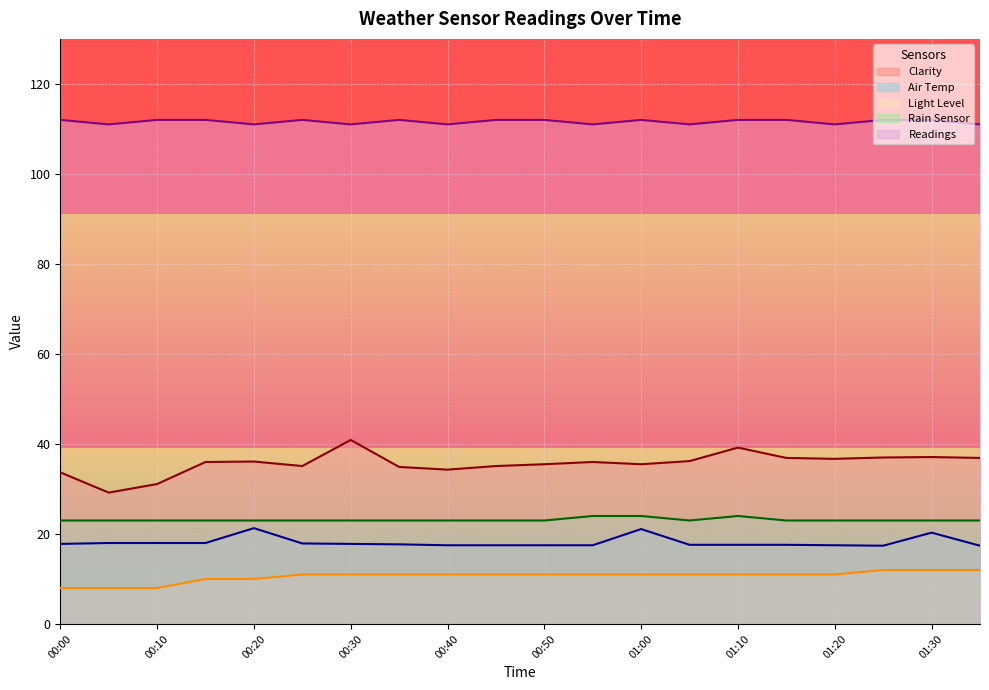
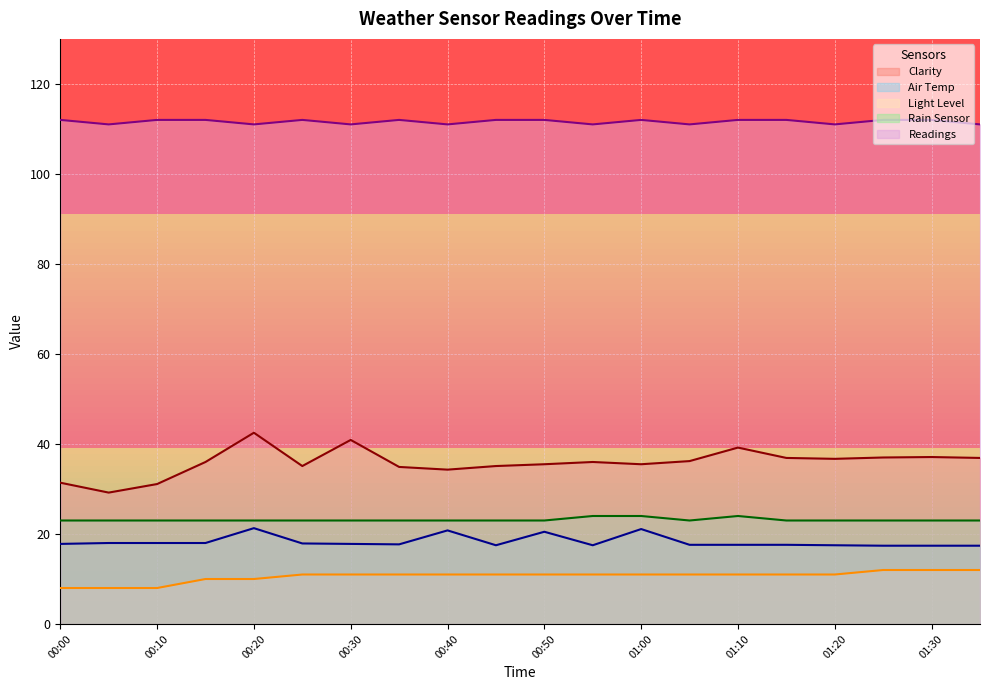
  {
    "Clarity": {
-     "00:00": 34,
+     "00:00": 31,
      "00:10": 31,
-     "00:20": 36,
+     "00:20": 43,
      "00:30": 41,
      "00:40": 34,
      "00:50": 36,
      "01:00": 36,
      "01:10": 39,
      "01:20": 37,
      "01:30": 37
    },
    "Air Temp": {
      "00:00": 18,
      "00:10": 18,
      "00:20": 21,
      "00:30": 18,
-     "00:40": 18,
-     "00:50": 18,
+     "00:40": 21,
+     "00:50": 21,
      "01:00": 21,
      "01:10": 18,
      "01:20": 18,
-     "01:30": 20
+     "01:30": 17
    },
    "Rain Sensor": {
      "00:00": 23,
      "00:10": 23,
      "00:20": 23,
      "00:30": 23,
      "00:40": 23,
      "00:50": 23,
      "01:00": 24,
      "01:10": 24,
      "01:20": 23,
      "01:30": 23
    }
  }
